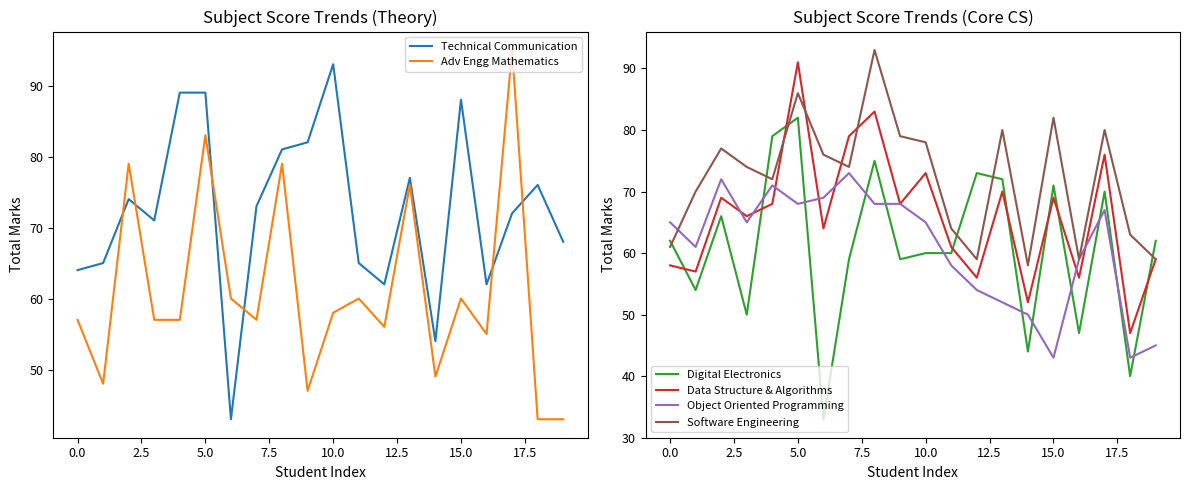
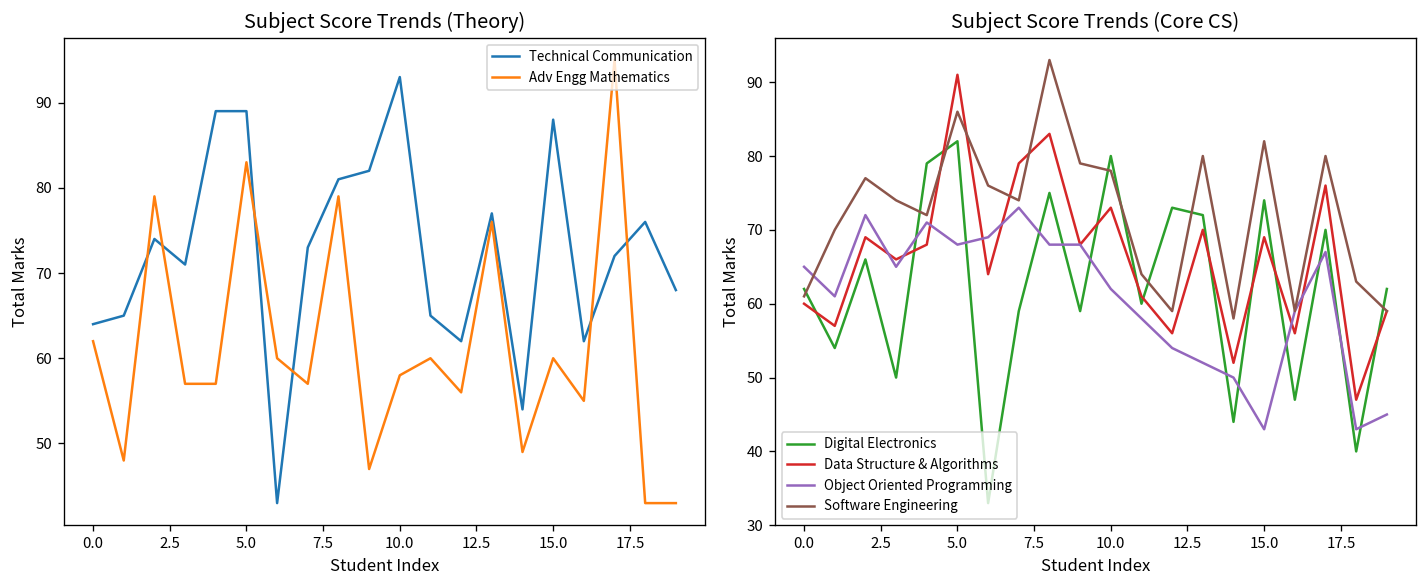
  {
    "Subject Score Trends (Theory)": {
      "Technical Communication": {
        "0.0": 64,
        "5.0": 89,
        "10.0": 93,
        "15.0": 88
      },
      "Adv Engg Mathematics": {
-       "0.0": 57,
+       "0.0": 62,
        "5.0": 83,
        "10.0": 58,
        "15.0": 60
      }
    },
    "Subject Score Trends (Core CS)": {
      "Digital Electronics": {
        "0.0": 62,
        "5.0": 82,
-       "10.0": 60,
-       "15.0": 71
+       "10.0": 80,
+       "15.0": 74
      },
      "Data Structure & Algorithms": {
-       "0.0": 58,
+       "0.0": 60,
        "5.0": 91,
        "10.0": 73,
        "15.0": 69
      },
      "Object Oriented Programming": {
        "0.0": 65,
        "5.0": 68,
-       "10.0": 65,
+       "10.0": 62,
        "15.0": 43
      },
      "Software Engineering": {
        "0.0": 61,
        "5.0": 86,
        "10.0": 78,
        "15.0": 82
      }
    }
  }
